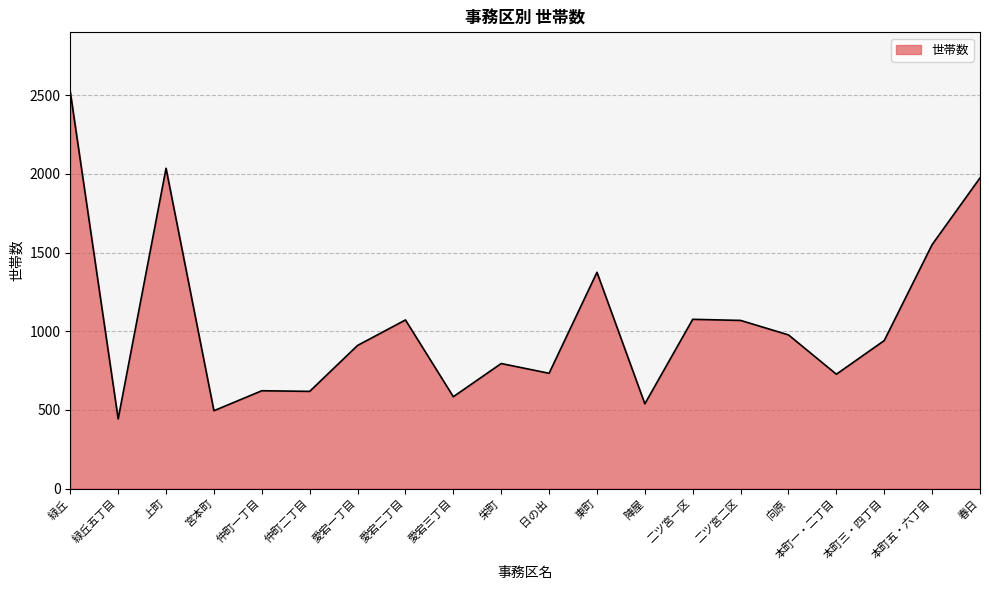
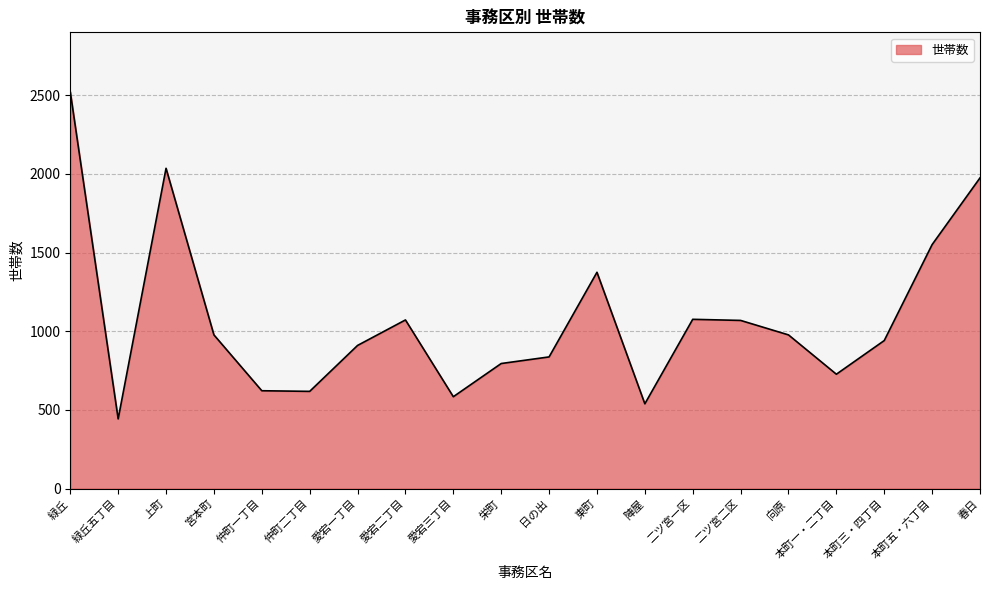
  {
    "緑丘": 2520,
    "緑丘五丁目": 440,
    "上町": 2040,
-   "宮本町": 500,
+   "宮本町": 980,
    "仲町一丁目": 620,
    "仲町二丁目": 620,
    "愛宕一丁目": 910,
    "愛宕二丁目": 1070,
    "愛宕三丁目": 580,
    "栄町": 800,
-   "日の出": 730,
+   "日の出": 840,
    "東町": 1380,
    "陣屋": 540,
    "二ツ宮一区": 1080,
    "二ツ宮二区": 1070,
    "向原": 980,
    "本町一・二丁目": 730,
    "本町三・四丁目": 940,
    "本町五・六丁目": 1550,
    "春日": 1980
  }
